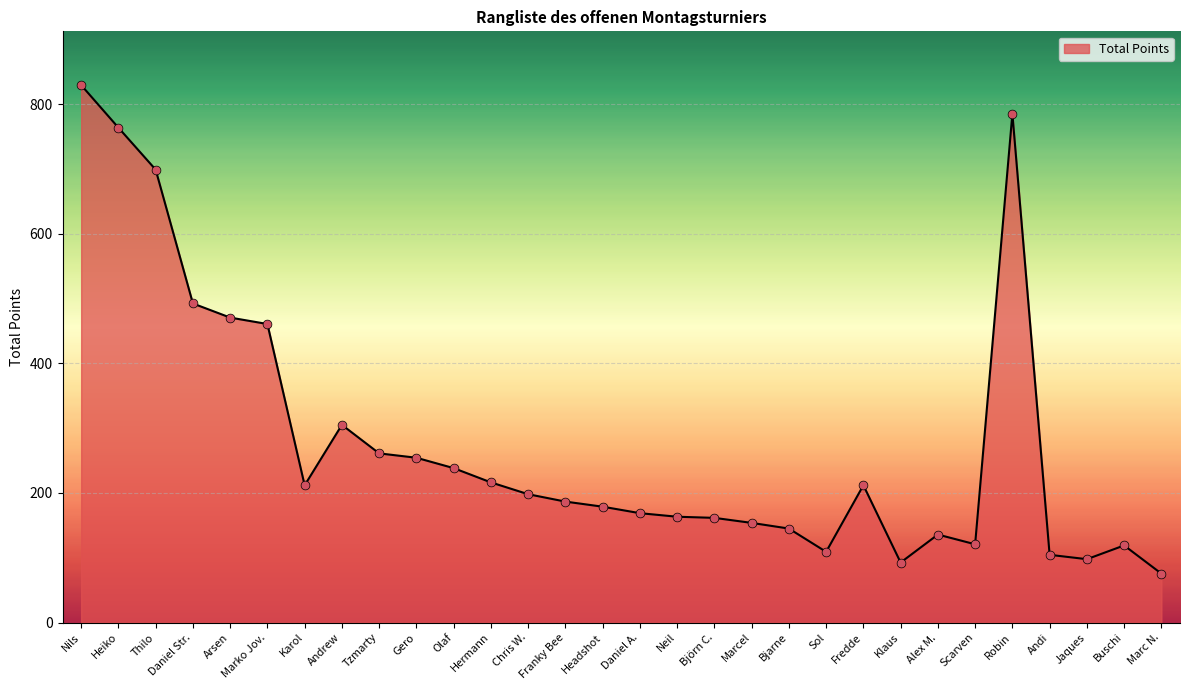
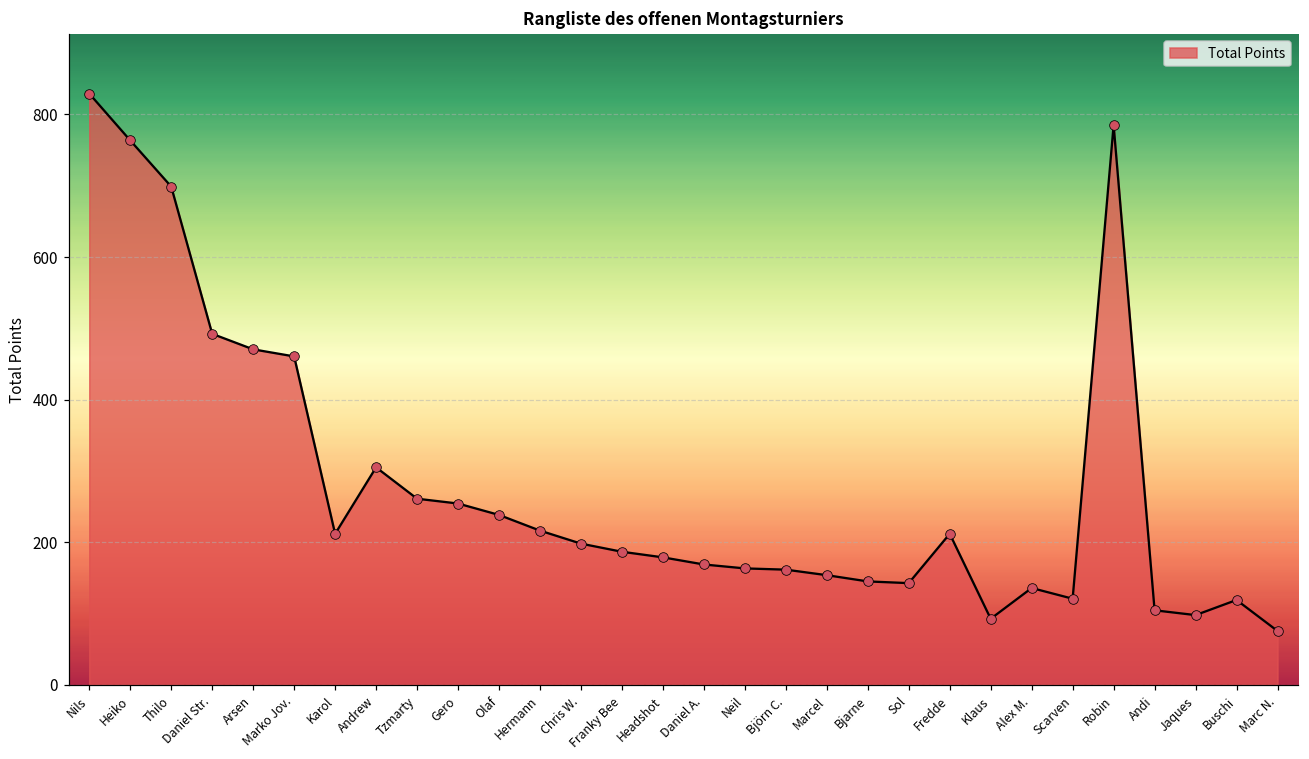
  {
    "Nils": 830,
    "Heiko": 760,
    "Thilo": 700,
    "Daniel Str.": 490,
    "Arsen": 470,
    "Marko Jov.": 460,
    "Karol": 210,
    "Andrew": 310,
    "Tzmarty": 260,
    "Gero": 250,
    "Olaf": 240,
    "Hermann": 220,
    "Chris W.": 200,
    "Franky Bee": 190,
    "Headshot": 180,
    "Daniel A.": 170,
    "Neil": 160,
    "Björn C.": 160,
    "Marcel": 150,
    "Bjarne": 150,
-   "Sol": 110,
+   "Sol": 140,
    "Fredde": 210,
    "Klaus": 90,
    "Alex M.": 140,
    "Scarven": 120,
    "Robin": 790,
    "Andi": 100,
    "Jaques": 100,
    "Buschi": 120,
    "Marc N.": 80
  }
